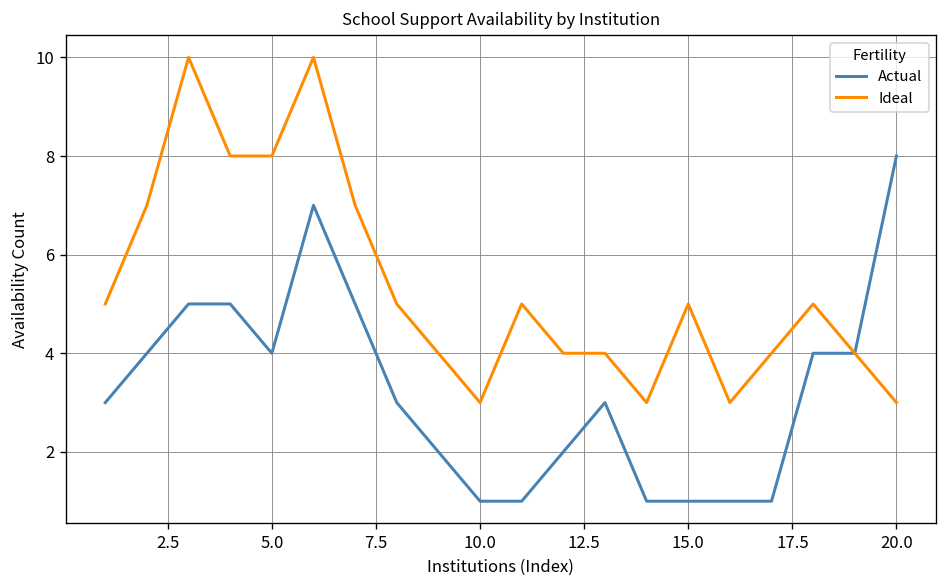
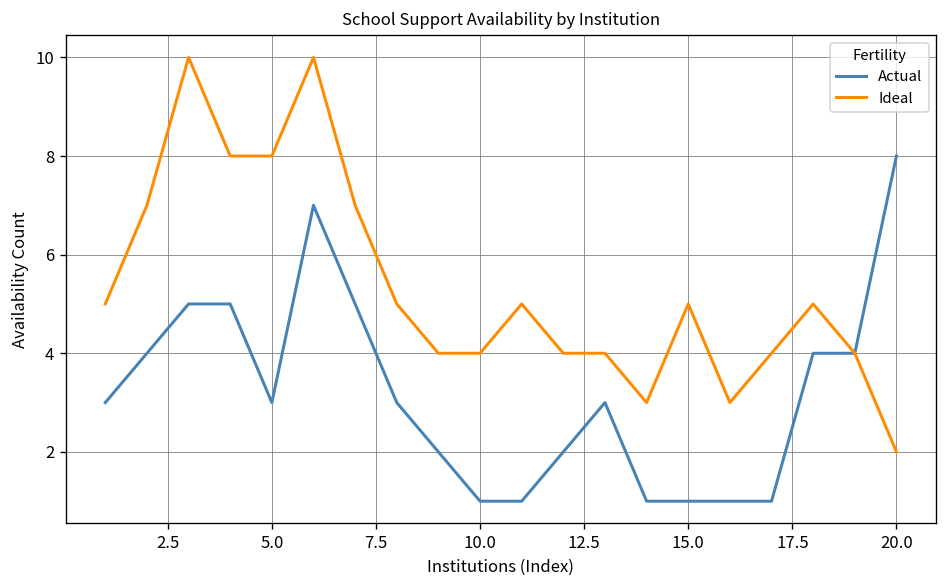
  {
    "Actual": {
-     "5.0": 4,
+     "5.0": 3,
      "10.0": 1,
      "15.0": 1,
      "20.0": 8
    },
    "Ideal": {
      "5.0": 8,
-     "10.0": 3,
+     "10.0": 4,
      "15.0": 5,
-     "20.0": 3
+     "20.0": 2
    }
  }
